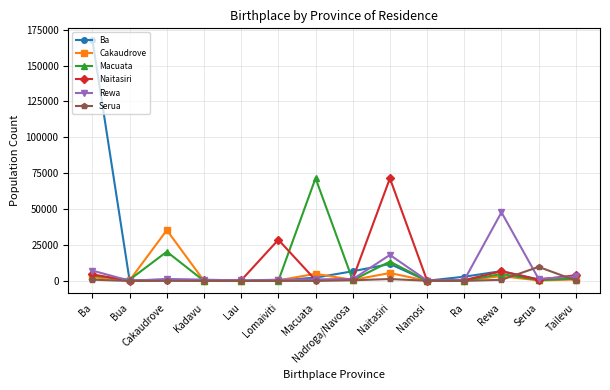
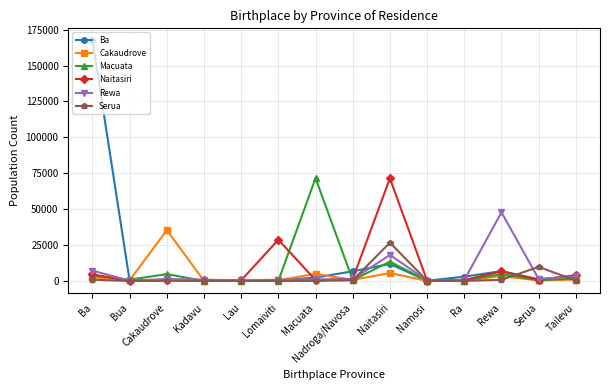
  {
    "Ba": {
      "Nadroga/Navosa": 7000,
      "Ra": 3000
    },
    "Cakaudrove": {
      "Cakaudrove": 35000,
      "Macuata": 5000,
      "Naitasiri": 6000
    },
    "Macuata": {
-     "Cakaudrove": 20000,
+     "Cakaudrove": 5000,
      "Macuata": 72000
    },
    "Naitasiri": {
      "Lomaiviti": 29000,
      "Naitasiri": 71000
    },
    "Rewa": {
      "Ba": 7000,
      "Naitasiri": 18000,
      "Rewa": 48000
    },
    "Serua": {
-     "Naitasiri": 1000,
+     "Naitasiri": 27000,
      "Rewa": 1000,
      "Serua": 10000
    }
  }
